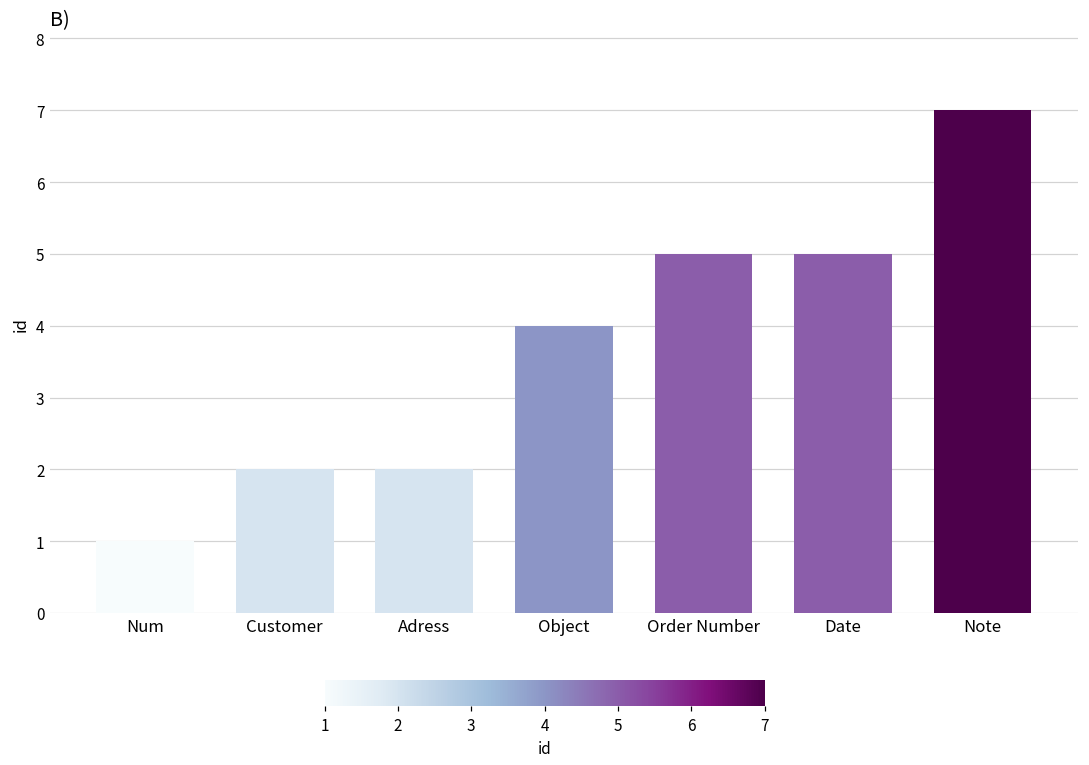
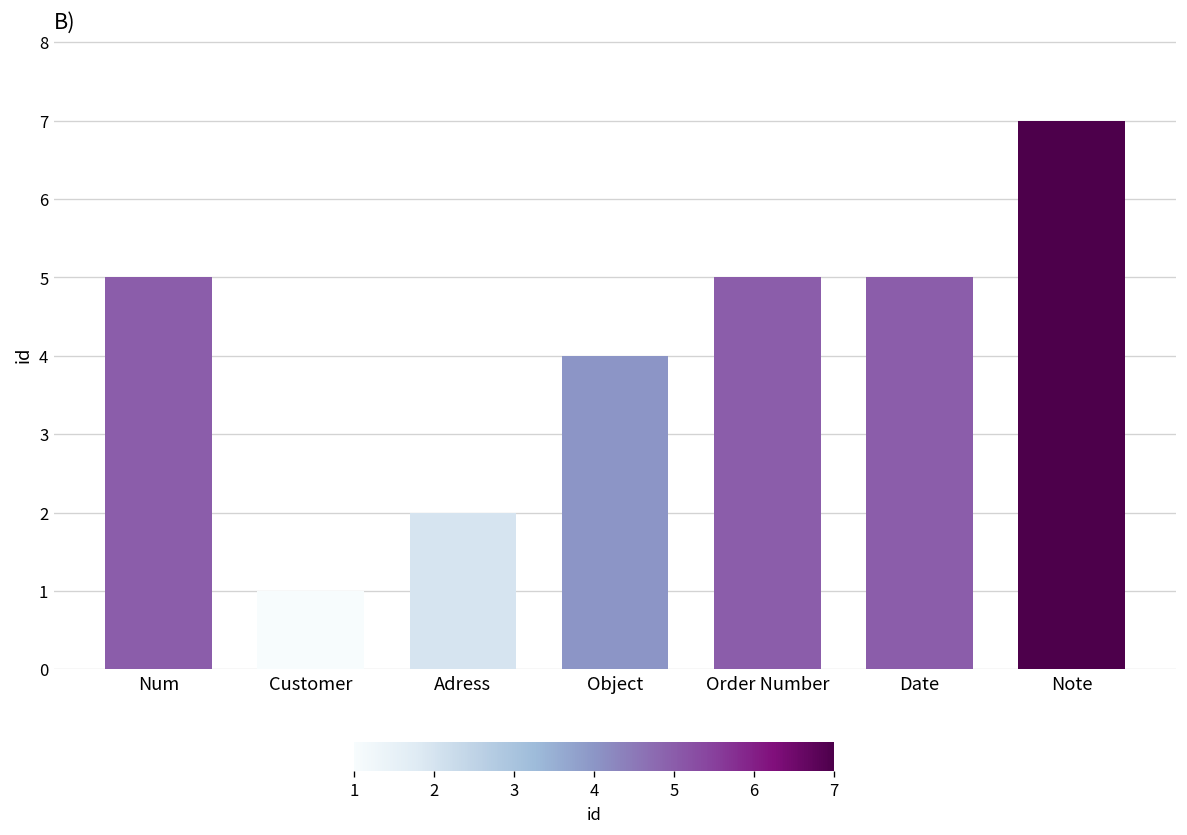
  {
-   "Num": 1,
-   "Customer": 2,
+   "Num": 5,
+   "Customer": 1,
    "Adress": 2,
    "Object": 4,
    "Order Number": 5,
    "Date": 5,
    "Note": 7
  }
